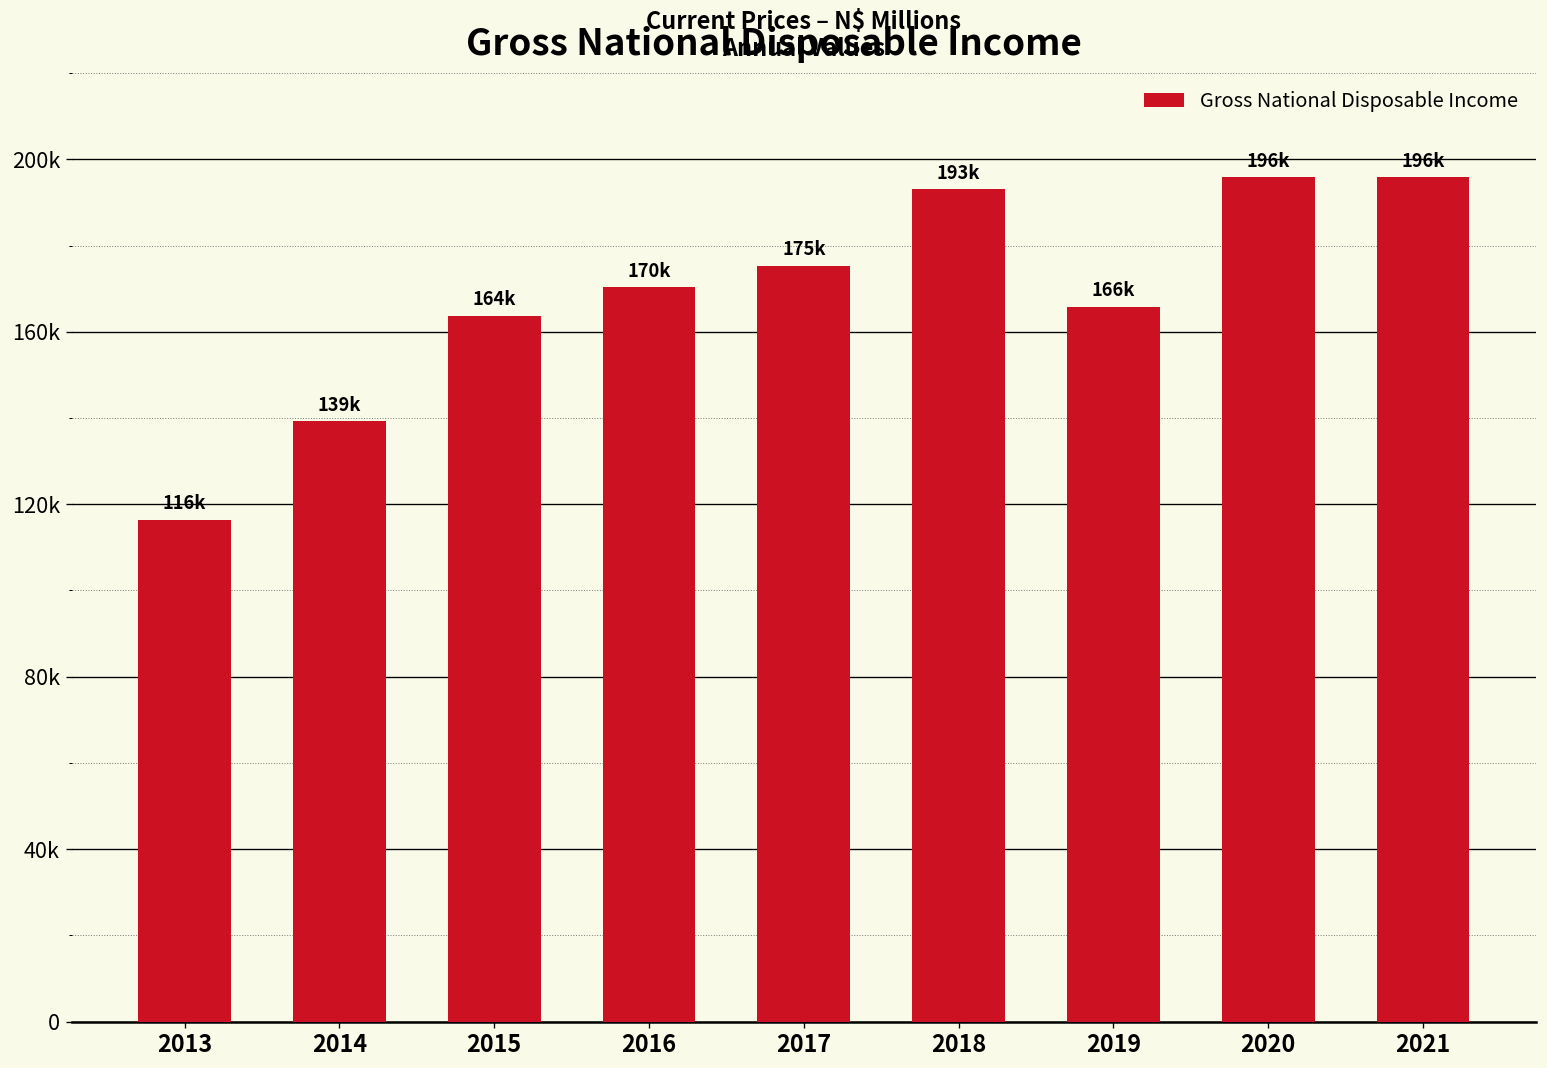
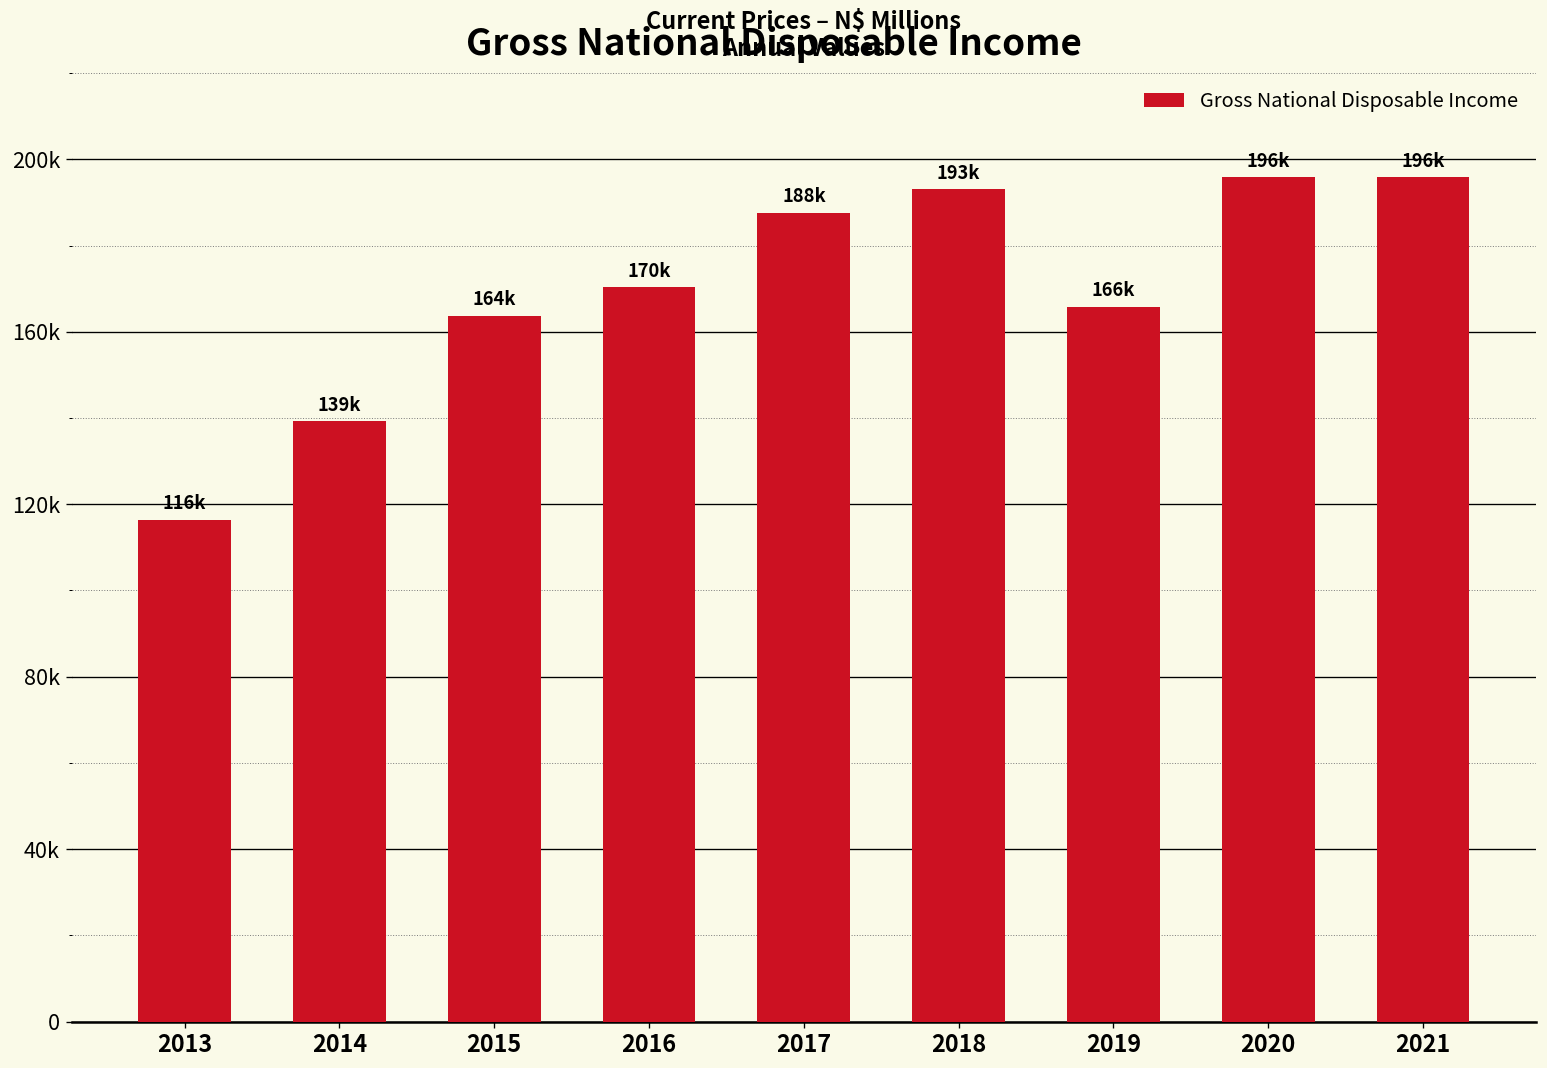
  {
    "2013": "116k",
    "2014": "139k",
    "2015": "164k",
    "2016": "170k",
-   "2017": "175k",
+   "2017": "188k",
    "2018": "193k",
    "2019": "166k",
    "2020": "196k",
    "2021": "196k"
  }
